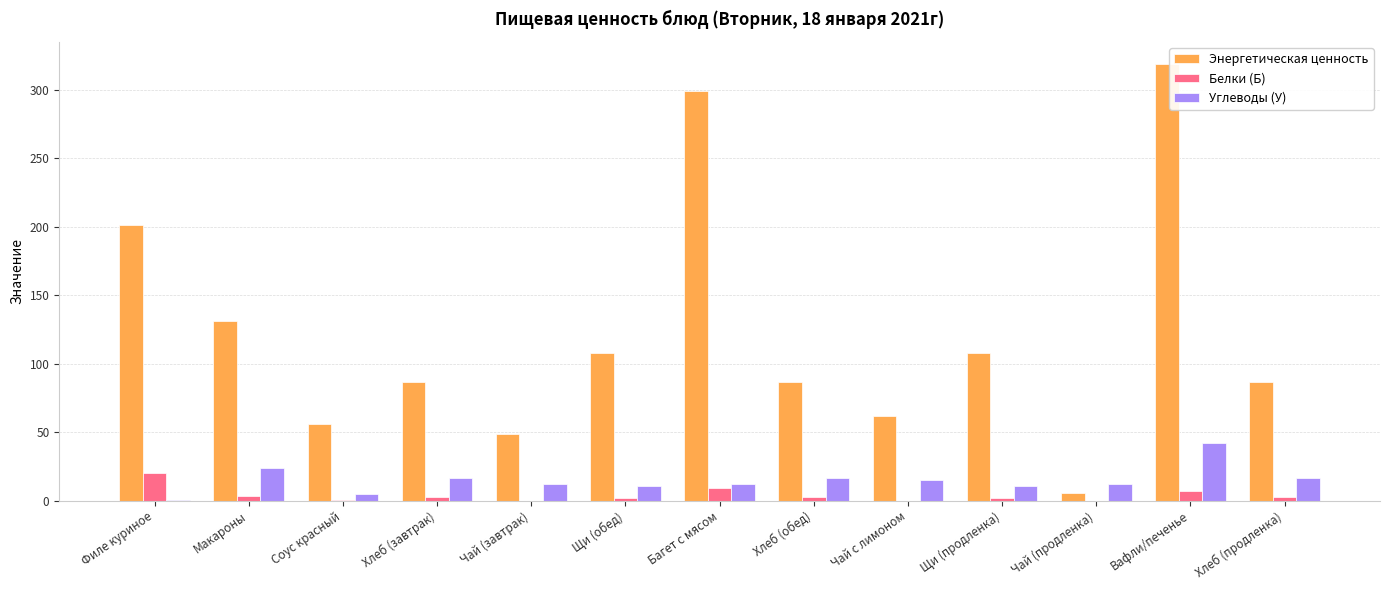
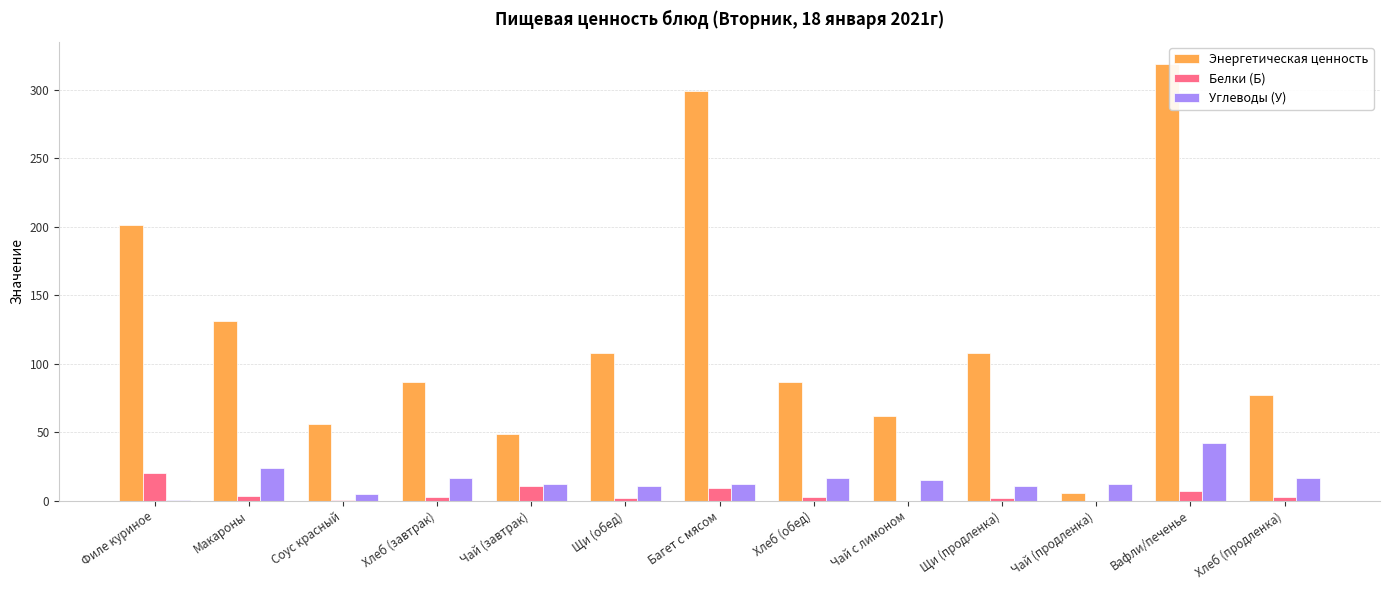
  {
    "Энергетическая ценность": {
      "Филе куриное": 201,
      "Макароны": 131,
      "Соус красный": 56,
      "Хлеб (завтрак)": 87,
      "Чай (завтрак)": 49,
      "Щи (обед)": 108,
      "Багет с мясом": 299,
      "Хлеб (обед)": 87,
      "Чай с лимоном": 62,
      "Щи (продленка)": 108,
      "Чай (продленка)": 6,
      "Вафли/печенье": 319,
-     "Хлеб (продленка)": 87
+     "Хлеб (продленка)": 77
    },
    "Белки (Б)": {
      "Филе куриное": 20,
      "Макароны": 4,
      "Хлеб (завтрак)": 3,
-     "Чай (завтрак)": 0,
+     "Чай (завтрак)": 11,
      "Щи (обед)": 2,
      "Багет с мясом": 9,
      "Хлеб (обед)": 3,
      "Щи (продленка)": 2,
      "Вафли/печенье": 7,
      "Хлеб (продленка)": 3
    },
    "Углеводы (У)": {
      "Макароны": 24,
      "Соус красный": 5,
      "Хлеб (завтрак)": 16,
      "Чай (завтрак)": 12,
      "Щи (обед)": 11,
      "Багет с мясом": 12,
      "Хлеб (обед)": 16,
      "Чай с лимоном": 15,
      "Щи (продленка)": 11,
      "Чай (продленка)": 12,
      "Вафли/печенье": 42,
      "Хлеб (продленка)": 16
    }
  }
